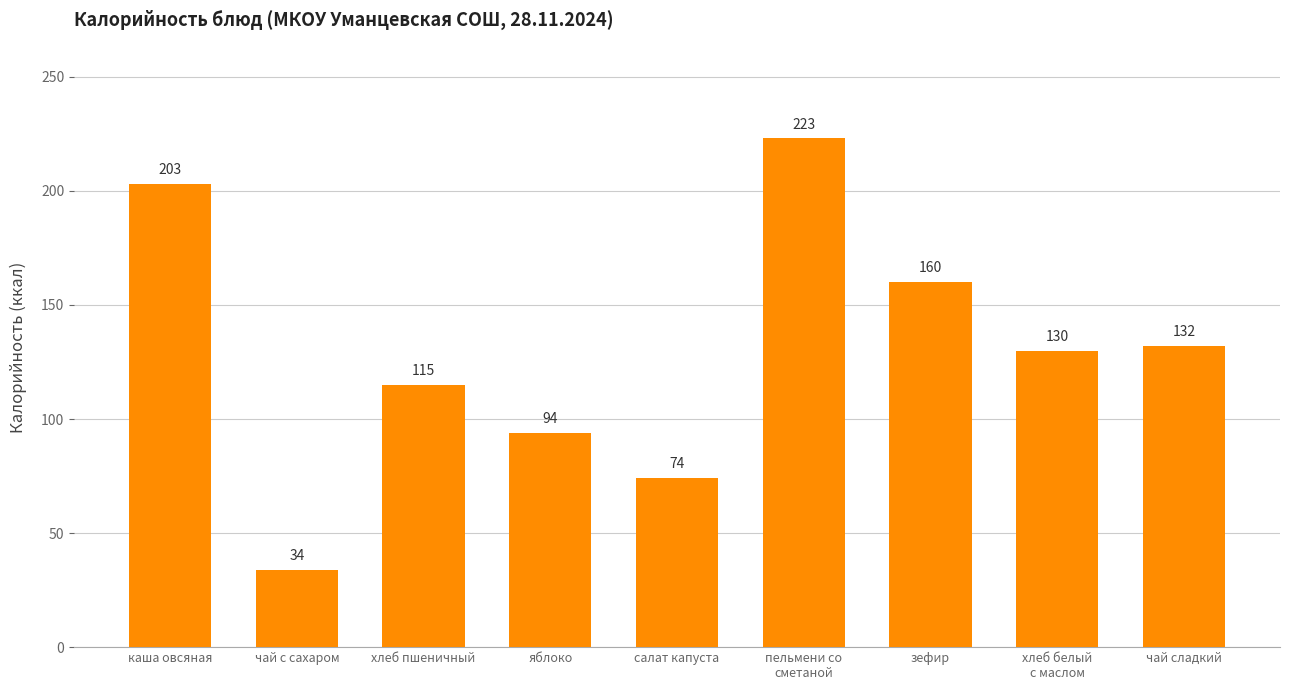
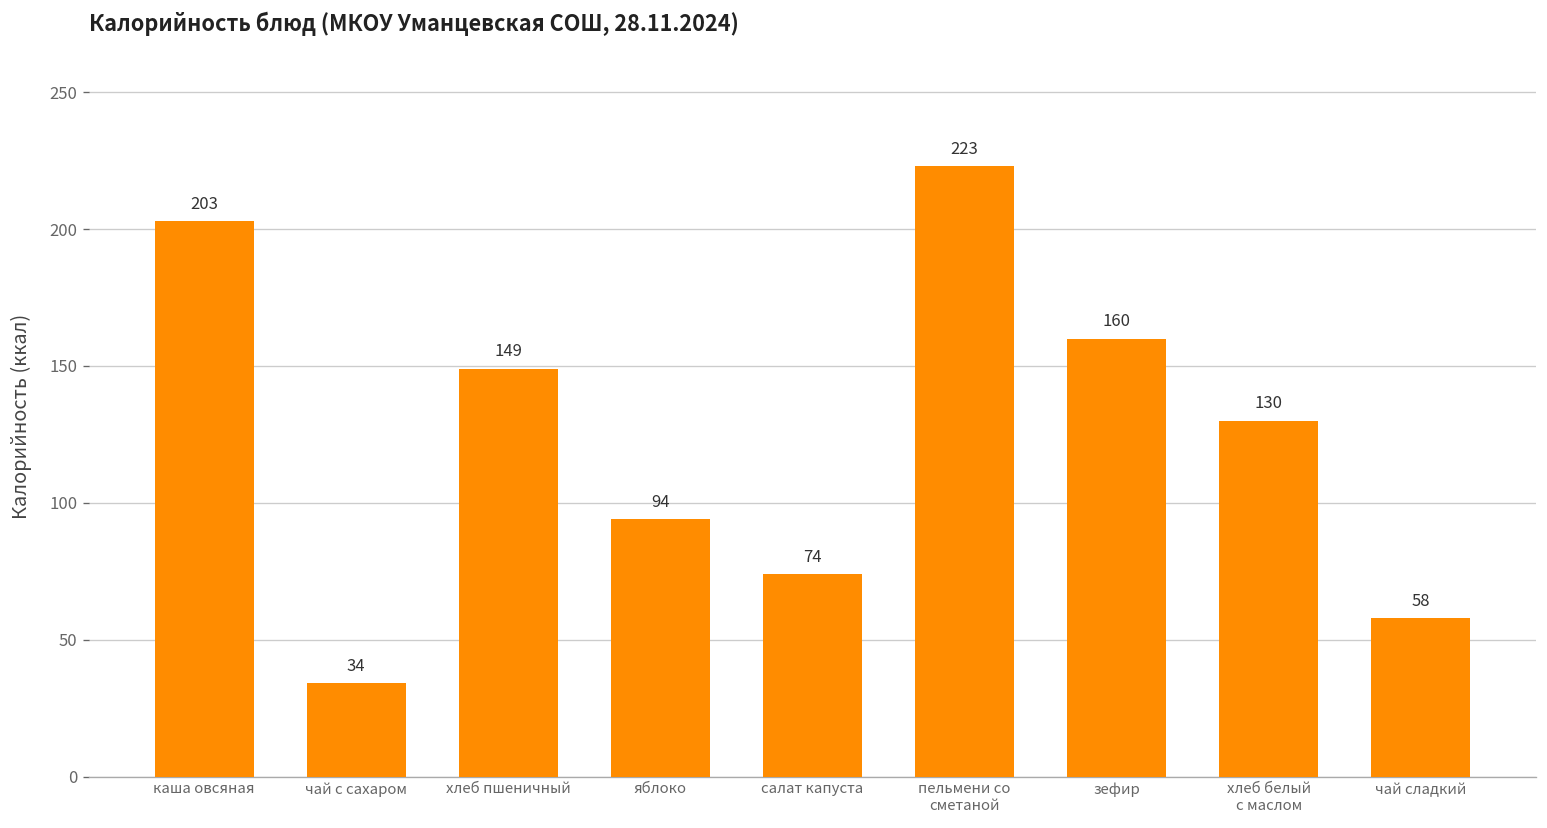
  {
    "каша овсяная": 203,
    "чай с сахаром": 34,
-   "хлеб пшеничный": 115,
+   "хлеб пшеничный": 149,
    "яблоко": 94,
    "салат капуста": 74,
    "пельмени со сметаной": 223,
    "зефир": 160,
    "хлеб белый с маслом": 130,
-   "чай сладкий": 132
+   "чай сладкий": 58
  }
